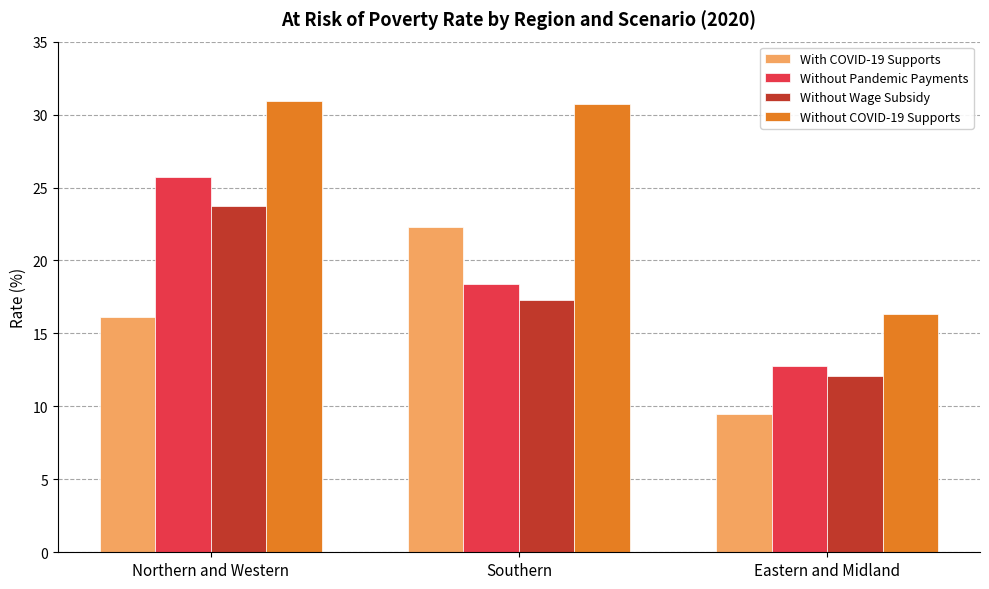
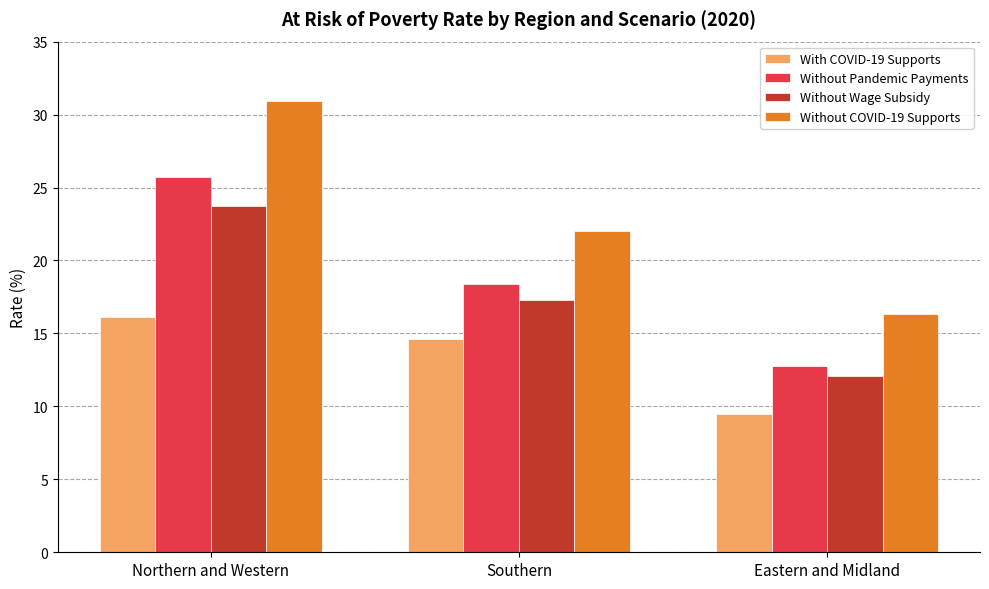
  {
    "With COVID-19 Supports": {
      "Northern and Western": 16.1,
-     "Southern": 22.3,
+     "Southern": 14.6,
      "Eastern and Midland": 9.5
    },
    "Without COVID-19 Supports": {
      "Northern and Western": 30.9,
-     "Southern": 30.7,
+     "Southern": 22.0,
      "Eastern and Midland": 16.3
    }
  }
